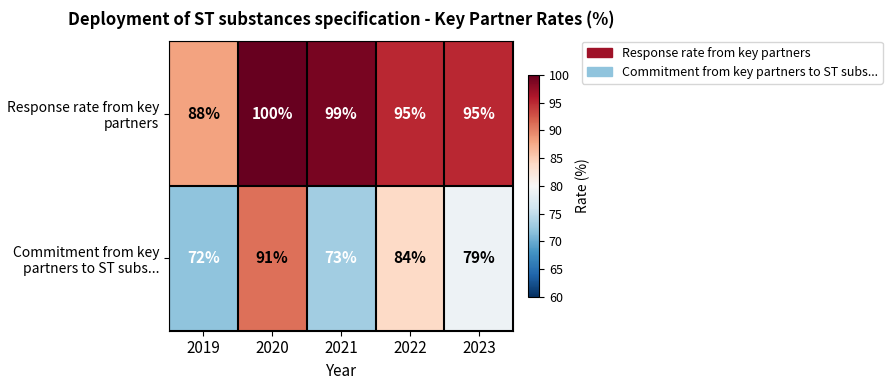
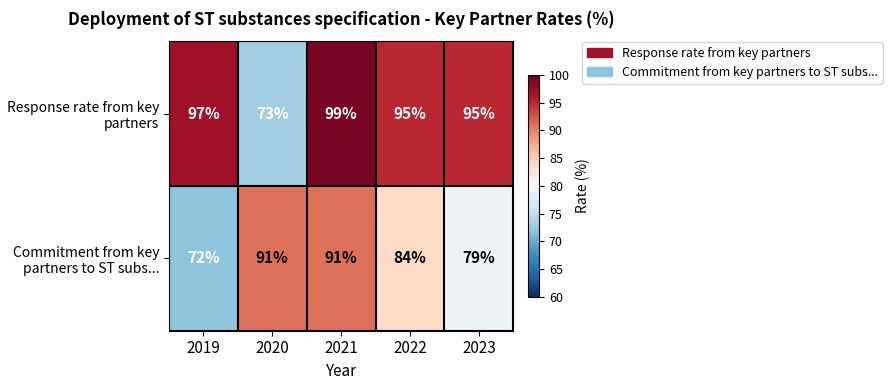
  {
    "Response rate from key partners": {
-     "2019": "88%",
-     "2020": "100%",
+     "2019": "97%",
+     "2020": "73%",
      "2021": "99%",
      "2022": "95%",
      "2023": "95%"
    },
    "Commitment from key partners to ST subs...": {
      "2019": "72%",
      "2020": "91%",
-     "2021": "73%",
+     "2021": "91%",
      "2022": "84%",
      "2023": "79%"
    }
  }
